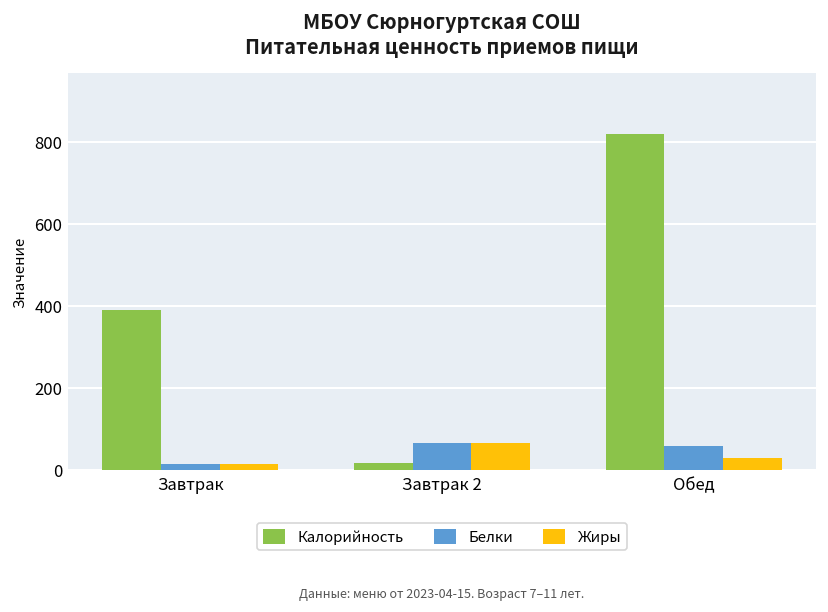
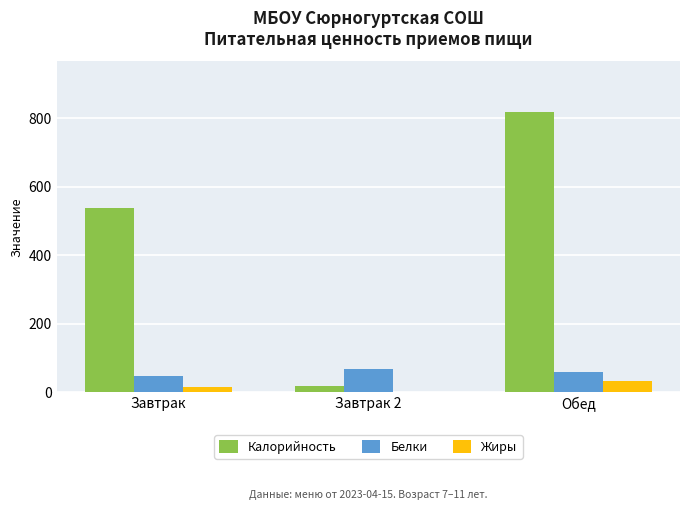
  {
    "Калорийность": {
-     "Завтрак": 390,
+     "Завтрак": 540,
      "Завтрак 2": 20,
      "Обед": 820
    },
    "Белки": {
-     "Завтрак": 20,
+     "Завтрак": 50,
      "Завтрак 2": 70,
      "Обед": 60
    },
    "Жиры": {
      "Завтрак": 20,
-     "Завтрак 2": 70,
+     "Завтрак 2": 0,
      "Обед": 30
    }
  }
